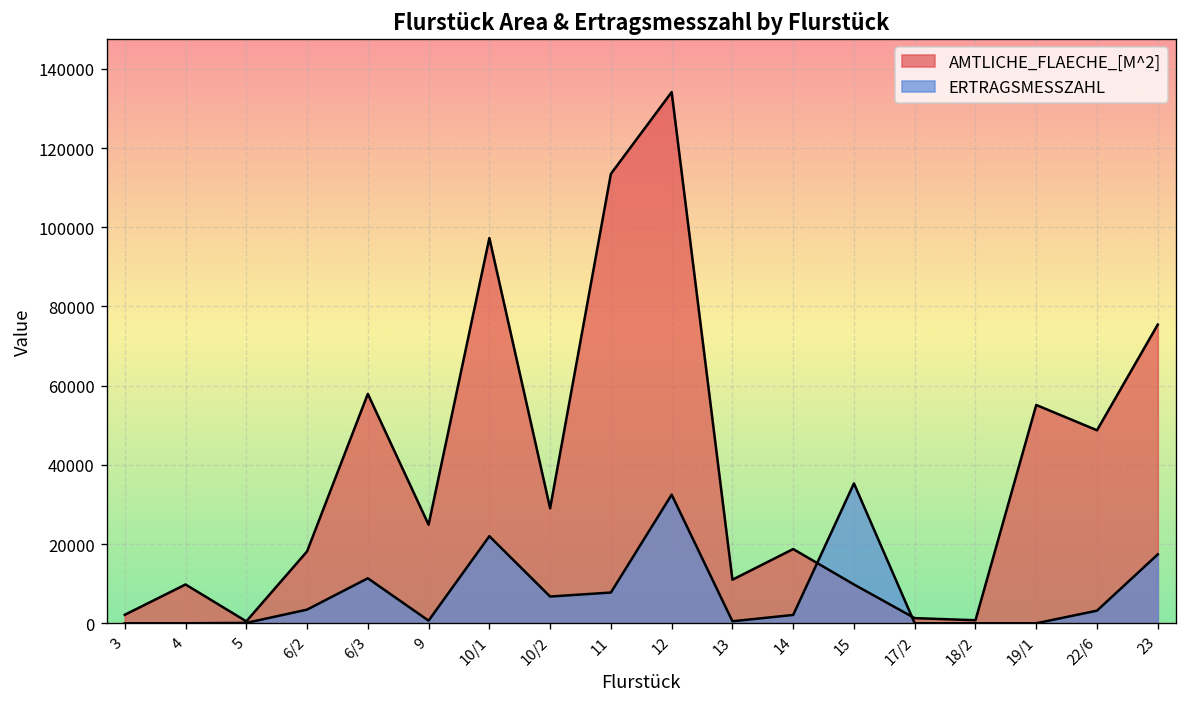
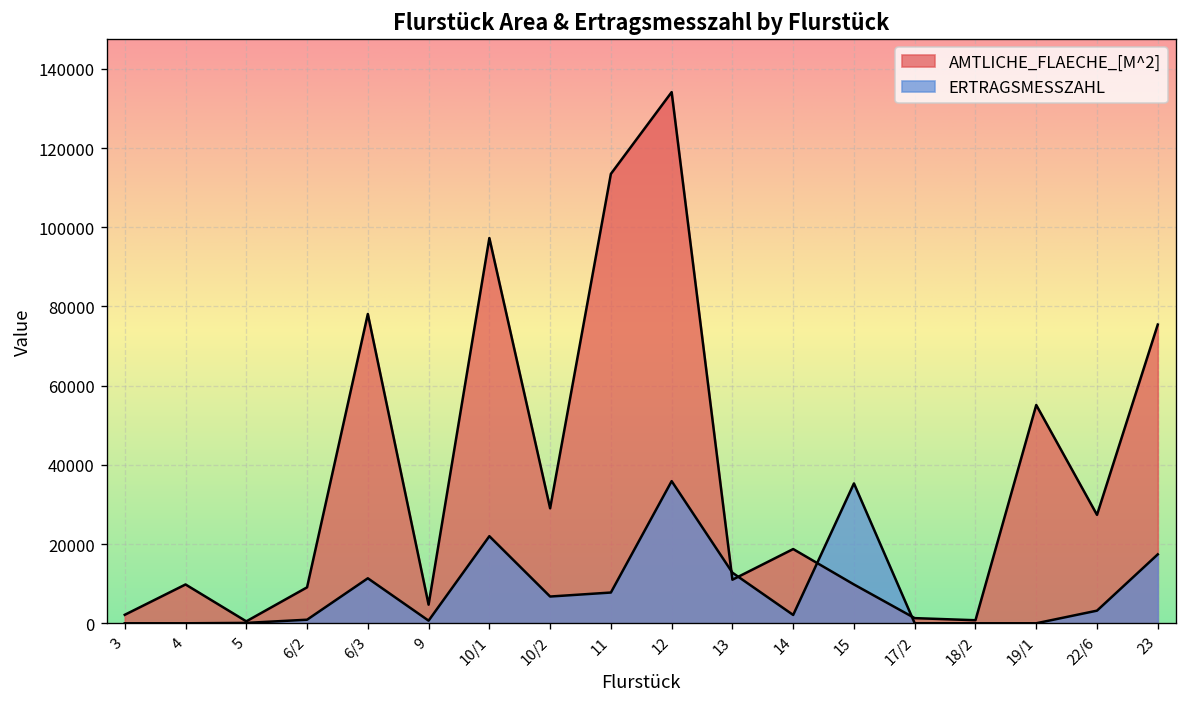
  {
    "AMTLICHE_FLAECHE_[M^2]": {
      "3": 2000,
      "4": 10000,
-     "6/2": 18000,
-     "6/3": 58000,
-     "9": 25000,
+     "6/2": 9000,
+     "6/3": 78000,
+     "9": 5000,
      "10/1": 97000,
      "10/2": 29000,
      "11": 113000,
      "12": 134000,
      "13": 11000,
      "14": 19000,
      "15": 10000,
      "17/2": 1000,
      "19/1": 55000,
-     "22/6": 49000,
+     "22/6": 27000,
      "23": 75000
    },
    "ERTRAGSMESSZAHL": {
      "3": 0,
      "4": 0,
-     "6/2": 3000,
+     "6/2": 1000,
      "6/3": 11000,
      "9": 1000,
      "10/1": 22000,
      "10/2": 7000,
      "11": 8000,
-     "12": 32000,
-     "13": 1000,
+     "12": 36000,
+     "13": 13000,
      "14": 2000,
      "15": 35000,
      "17/2": 0,
      "19/1": 0,
      "22/6": 3000,
      "23": 17000
    }
  }
